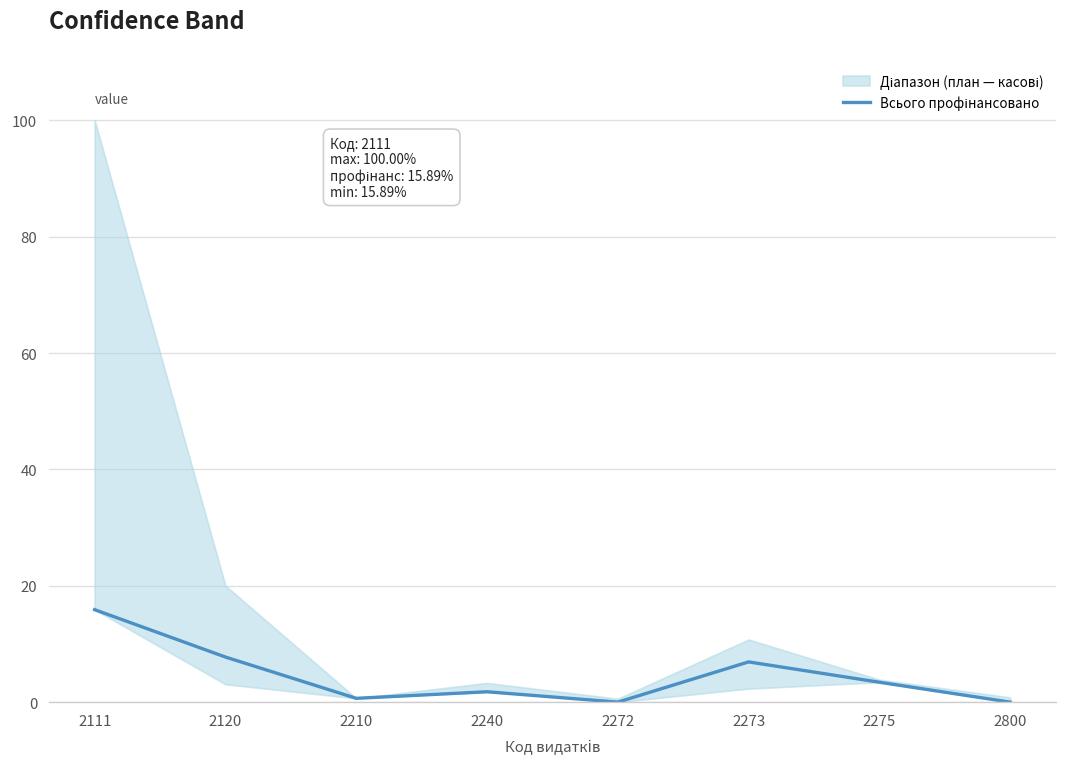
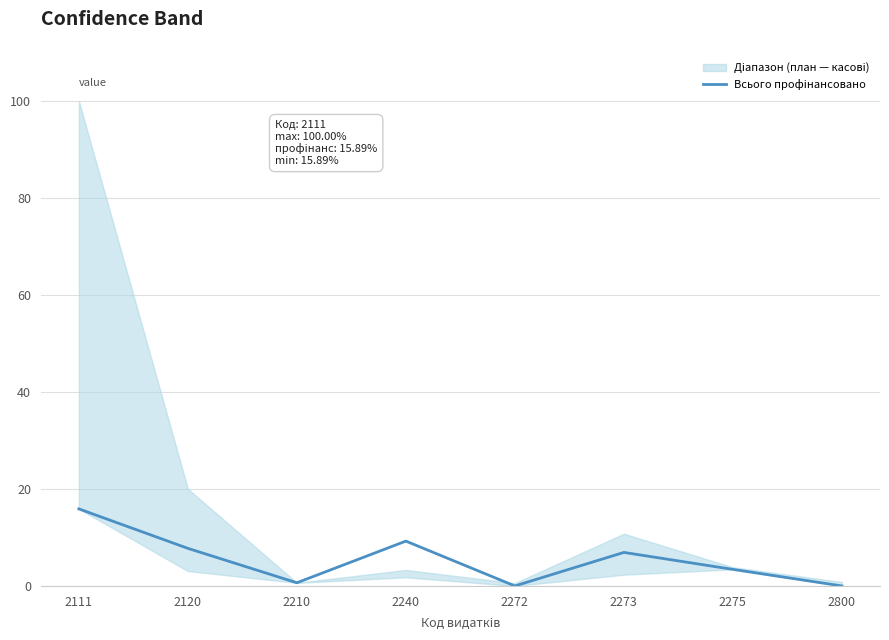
  {
    "Всього профінансовано": {
      "2111": 16,
      "2120": 8,
-     "2240": 2,
+     "2240": 9,
      "2272": 0,
      "2273": 7,
      "2800": 0
    },
    "Діапазон (план — касові)": {
      "2272": 1,
      "2800": 1
    }
  }
